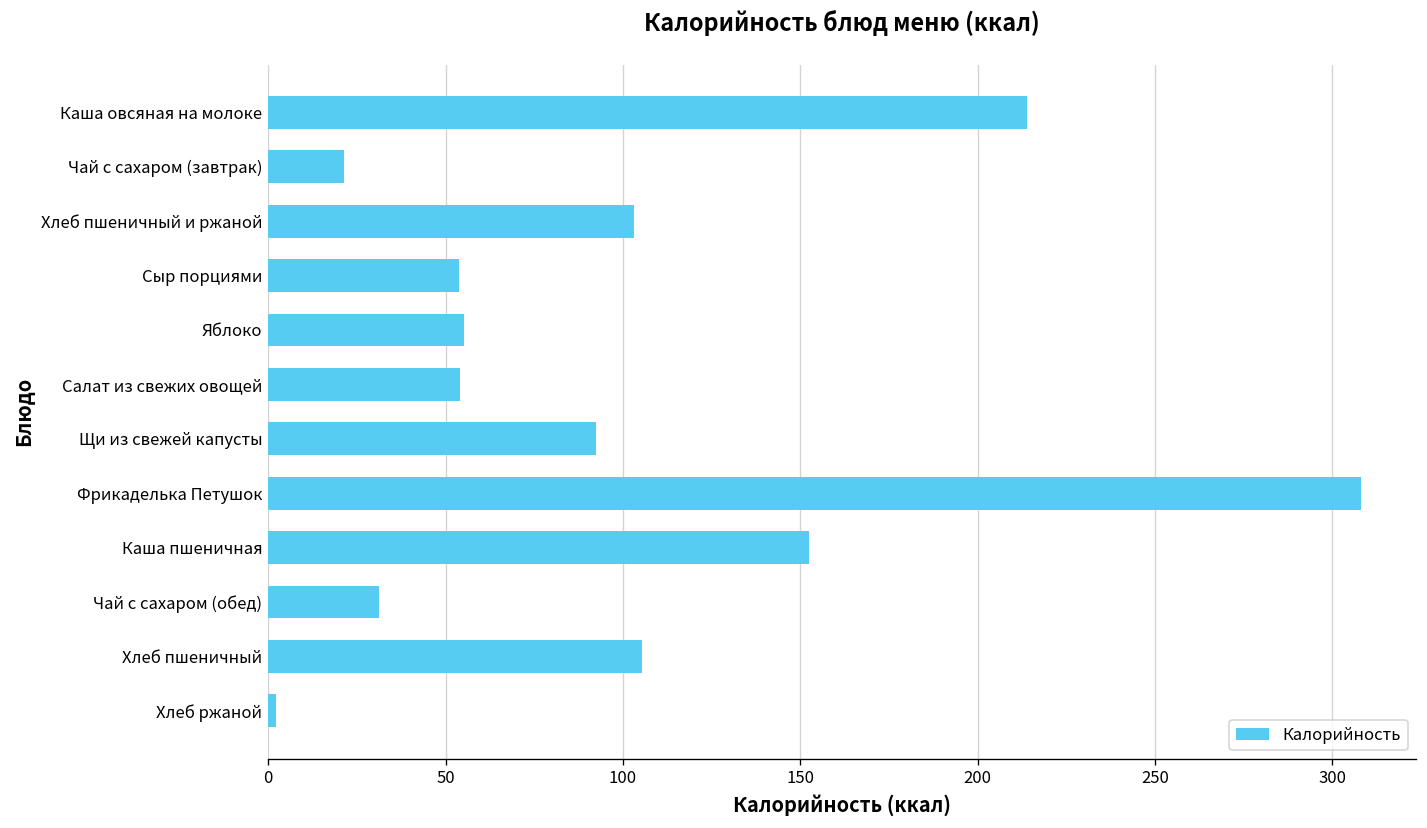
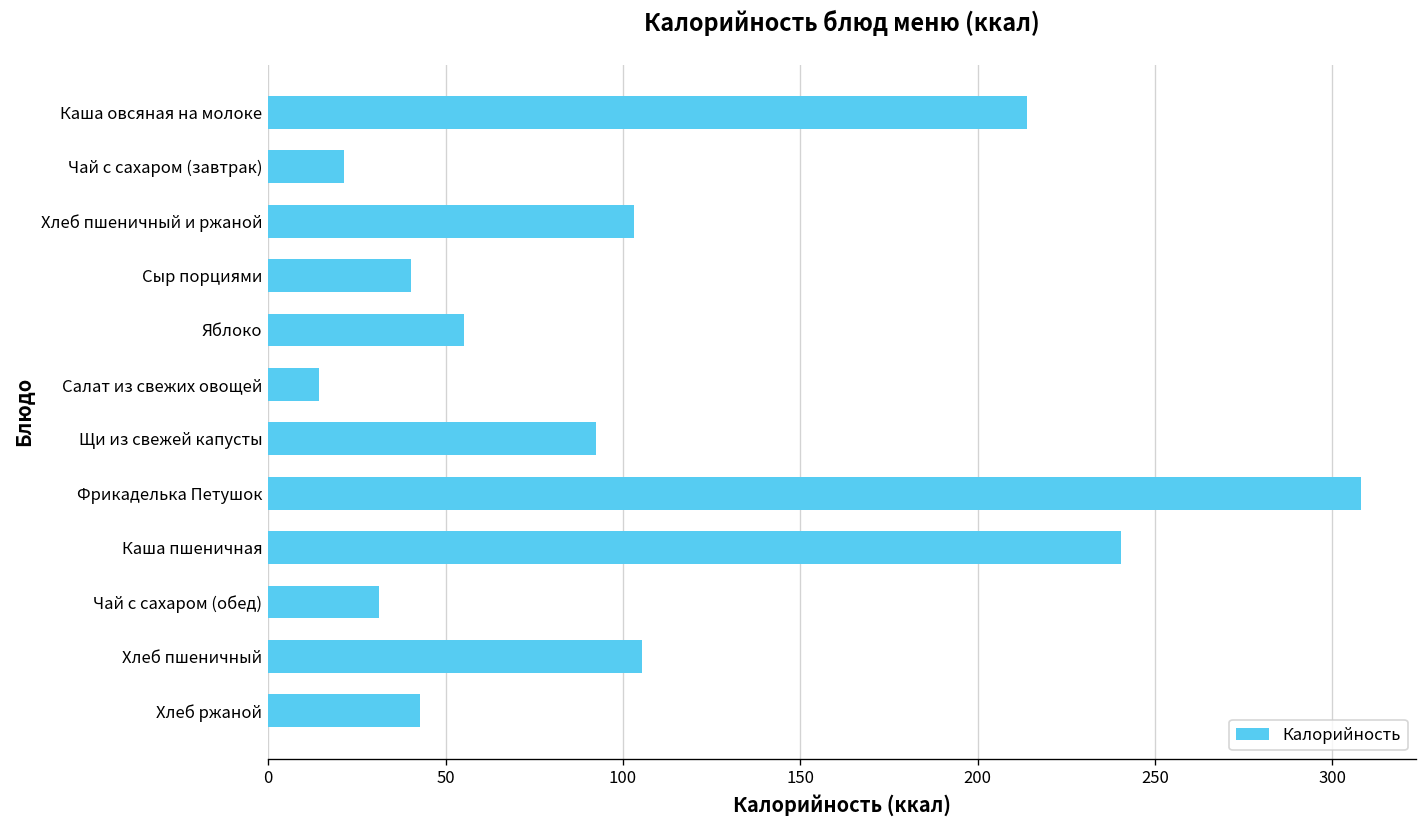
  {
    "Каша овсяная на молоке": 214,
    "Чай с сахаром (завтрак)": 21,
    "Хлеб пшеничный и ржаной": 103,
-   "Сыр порциями": 54,
+   "Сыр порциями": 40,
    "Яблоко": 55,
-   "Салат из свежих овощей": 54,
+   "Салат из свежих овощей": 14,
    "Щи из свежей капусты": 92,
    "Фрикаделька Петушок": 308,
-   "Каша пшеничная": 152,
+   "Каша пшеничная": 240,
    "Чай с сахаром (обед)": 31,
    "Хлеб пшеничный": 105,
-   "Хлеб ржаной": 2
+   "Хлеб ржаной": 43
  }
